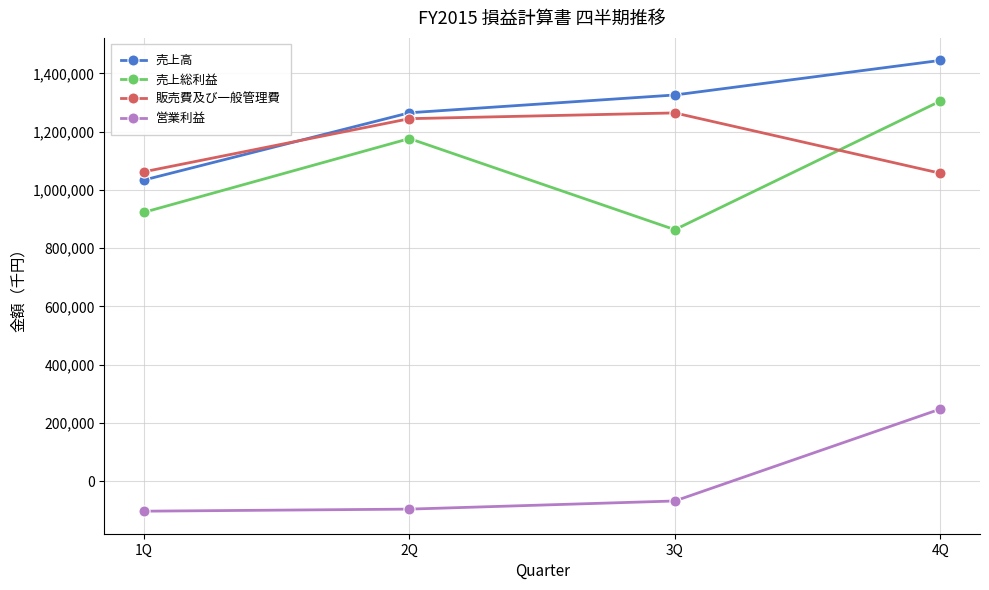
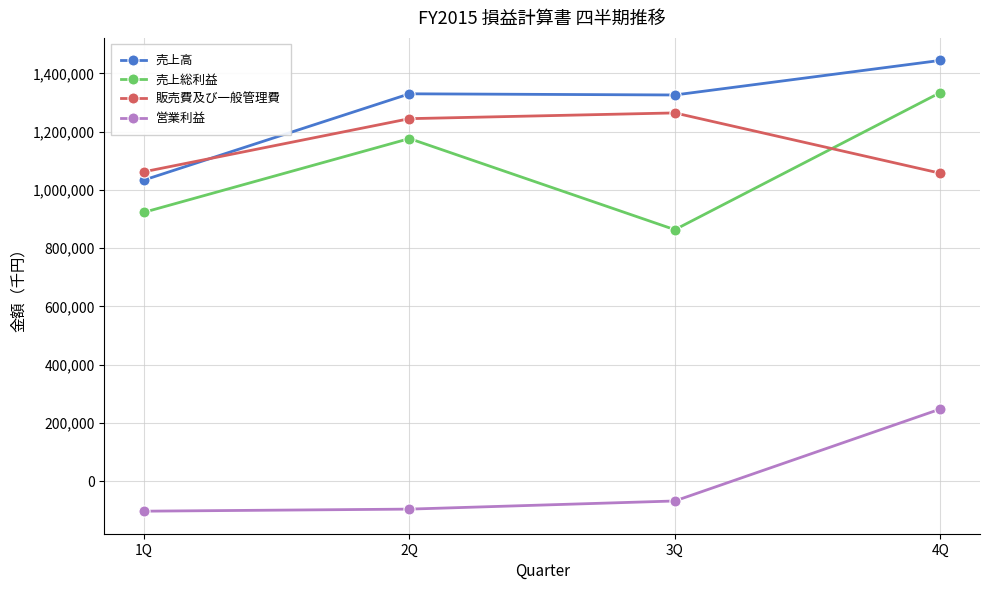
  {
    "売上高": {
      "1Q": "1,030,000",
-     "2Q": "1,260,000",
+     "2Q": "1,330,000",
      "3Q": "1,330,000",
      "4Q": "1,440,000"
    },
    "売上総利益": {
      "1Q": "920,000",
      "2Q": "1,180,000",
      "3Q": "860,000",
-     "4Q": "1,300,000"
+     "4Q": "1,330,000"
    },
    "販売費及び一般管理費": {
      "1Q": "1,060,000",
      "2Q": "1,240,000",
      "3Q": "1,260,000",
      "4Q": "1,060,000"
    },
    "営業利益": {
      "1Q": "-100,000",
      "2Q": "-100,000",
      "3Q": "-70,000",
      "4Q": "250,000"
    }
  }
